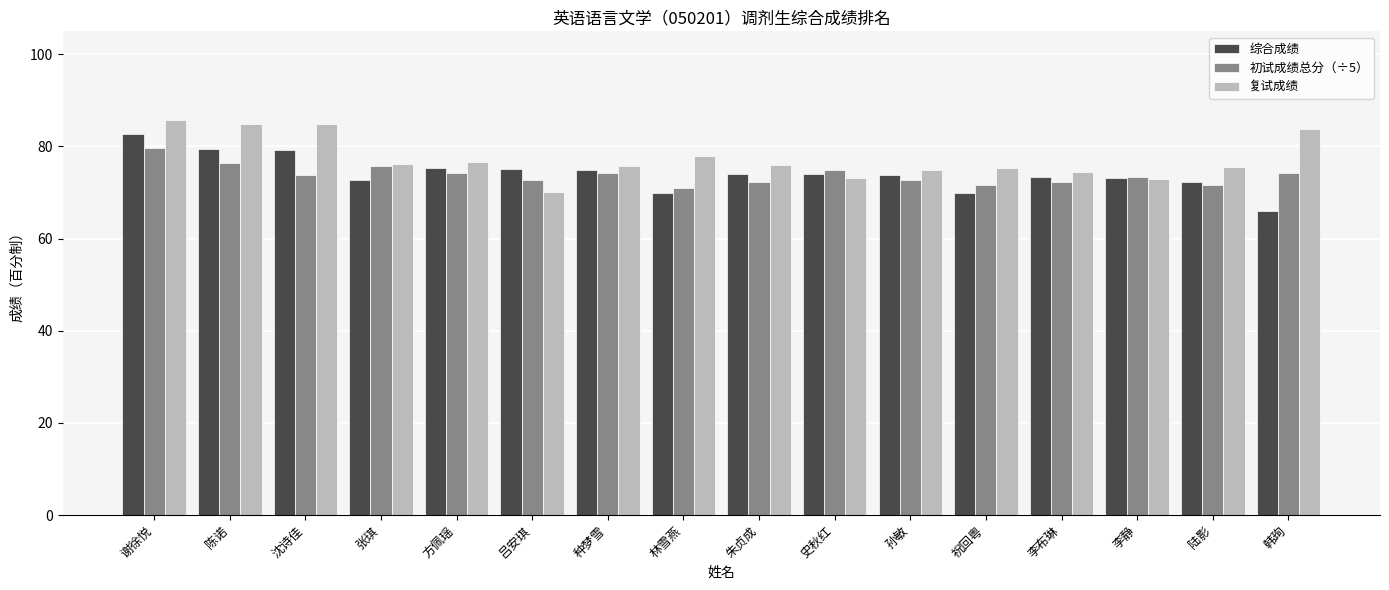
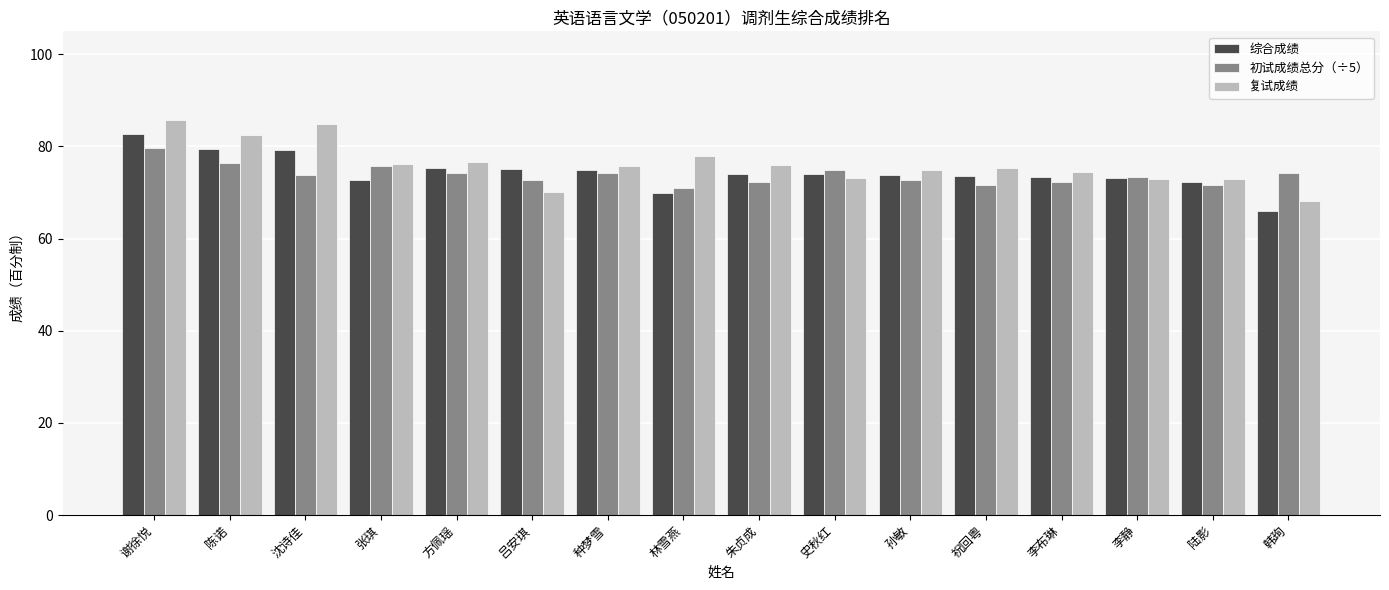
  {
    "综合成绩": {
      "谢徐悦": 83,
      "陈诺": 79,
      "沈诗佳": 79,
      "张琪": 73,
      "方佩瑶": 75,
      "吕安琪": 75,
      "种梦雪": 75,
      "林雪燕": 70,
      "朱贞成": 74,
      "史秋红": 74,
      "孙敏": 74,
-     "祝回粤": 70,
+     "祝回粤": 73,
      "李布琳": 73,
      "李静": 73,
      "陆影": 72,
      "韩珣": 66
    },
    "初试成绩总分（÷5）": {
      "谢徐悦": 80,
      "陈诺": 76,
      "沈诗佳": 74,
      "张琪": 76,
      "方佩瑶": 74,
      "吕安琪": 73,
      "种梦雪": 74,
      "林雪燕": 71,
      "朱贞成": 72,
      "史秋红": 75,
      "孙敏": 73,
      "祝回粤": 72,
      "李布琳": 72,
      "李静": 73,
      "陆影": 72,
      "韩珣": 74
    },
    "复试成绩": {
      "谢徐悦": 86,
-     "陈诺": 85,
+     "陈诺": 82,
      "沈诗佳": 85,
      "张琪": 76,
      "方佩瑶": 77,
      "吕安琪": 70,
      "种梦雪": 76,
      "林雪燕": 78,
      "朱贞成": 76,
      "史秋红": 73,
      "孙敏": 75,
      "祝回粤": 75,
      "李布琳": 75,
      "李静": 73,
-     "陆影": 76,
-     "韩珣": 84
+     "陆影": 73,
+     "韩珣": 68
    }
  }
